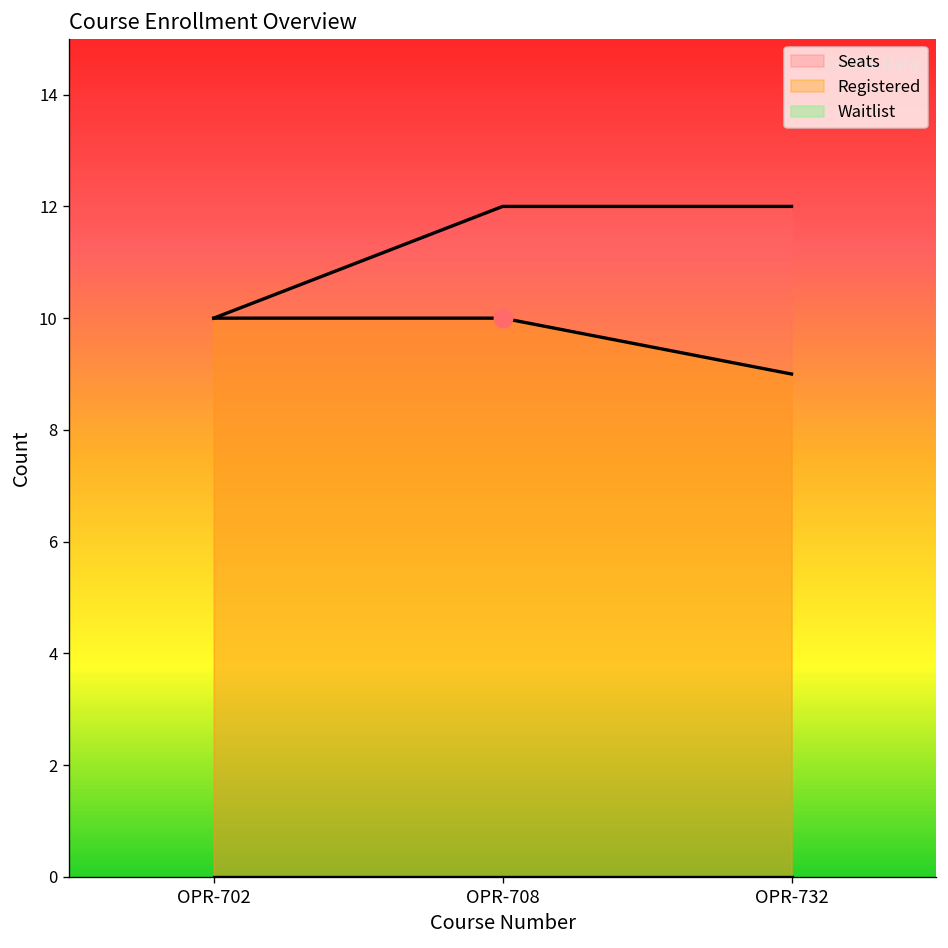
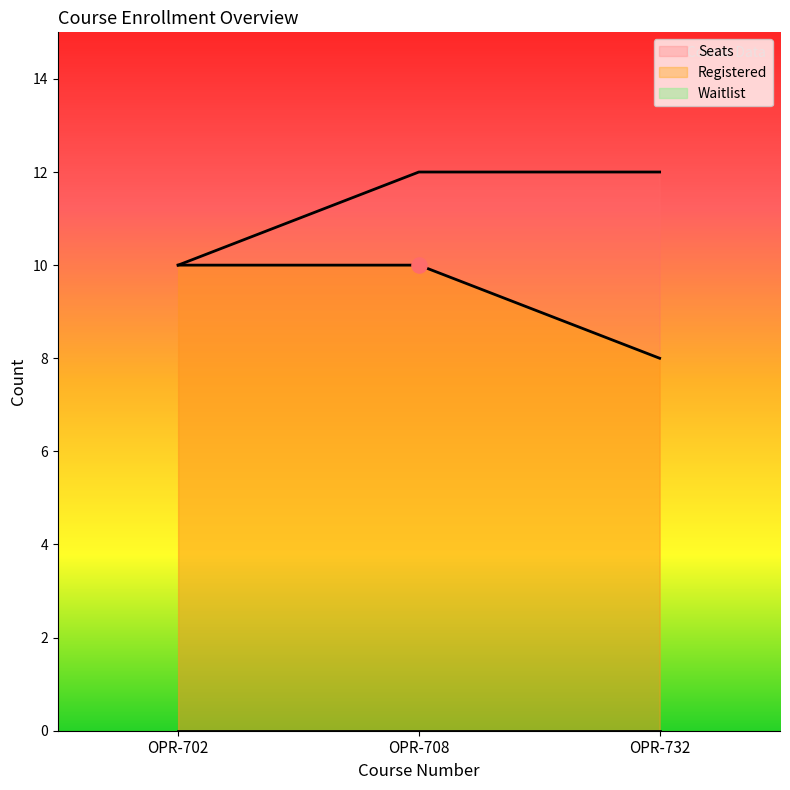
  {
    "Registered": {
-     "OPR-732": 9
+     "OPR-732": 8
    },
    "Waitlist": {
      "OPR-702": 0,
      "OPR-708": 0,
      "OPR-732": 0
    }
  }
